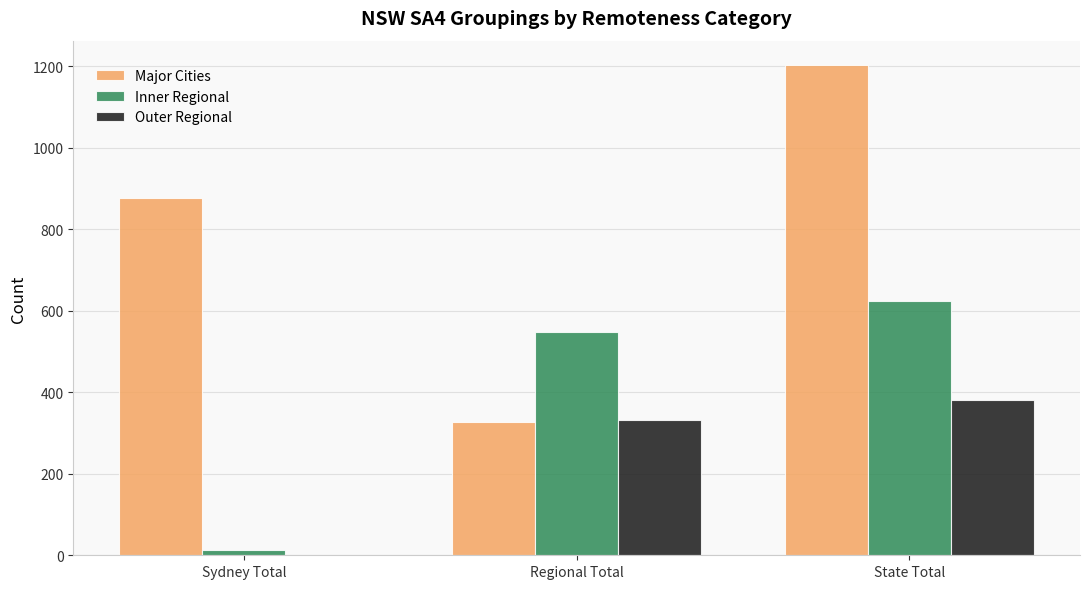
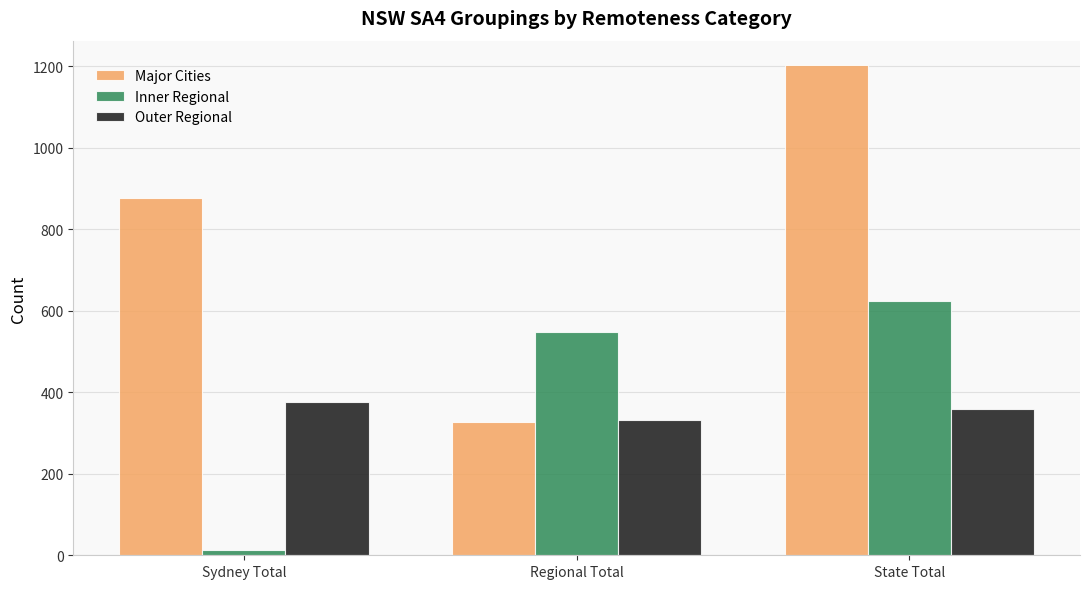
  {
    "Major Cities": {
      "Sydney Total": 880,
      "Regional Total": 330,
      "State Total": 1200
    },
    "Inner Regional": {
      "Sydney Total": 10,
      "Regional Total": 550,
      "State Total": 620
    },
    "Outer Regional": {
-     "Sydney Total": 0,
+     "Sydney Total": 380,
      "Regional Total": 330,
-     "State Total": 380
+     "State Total": 360
    }
  }
